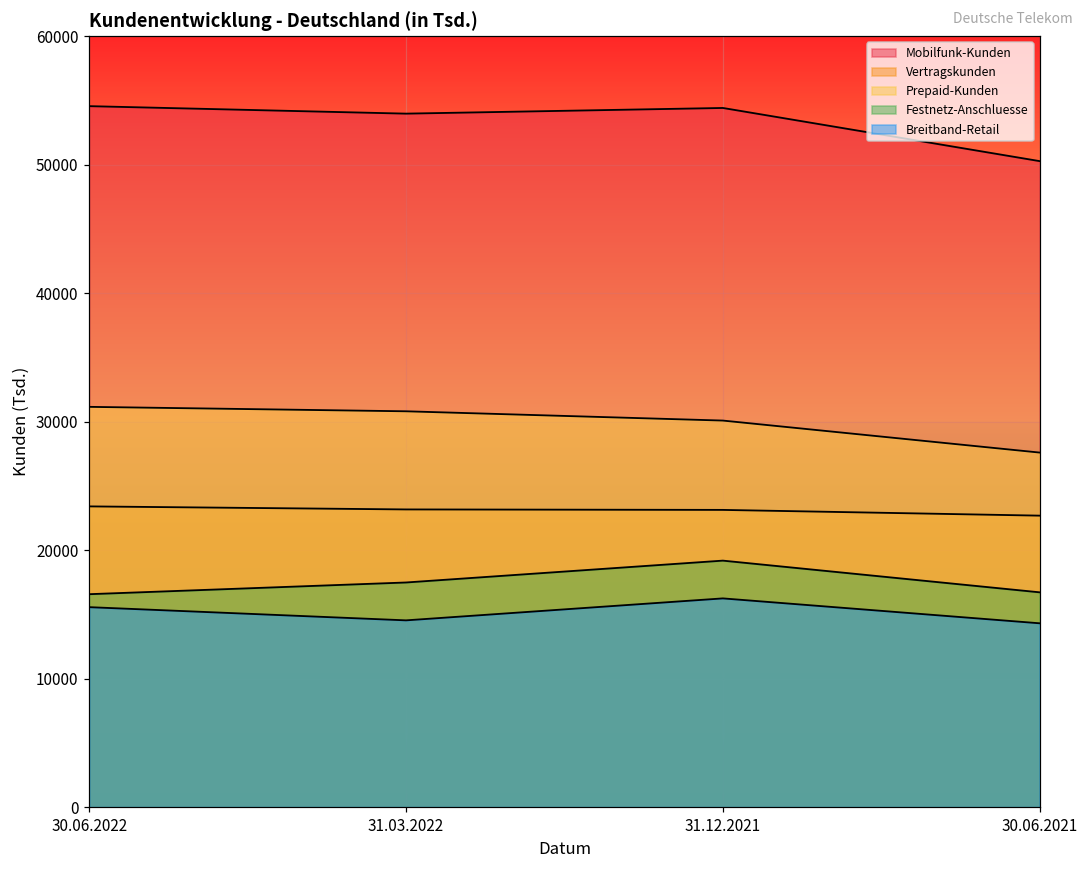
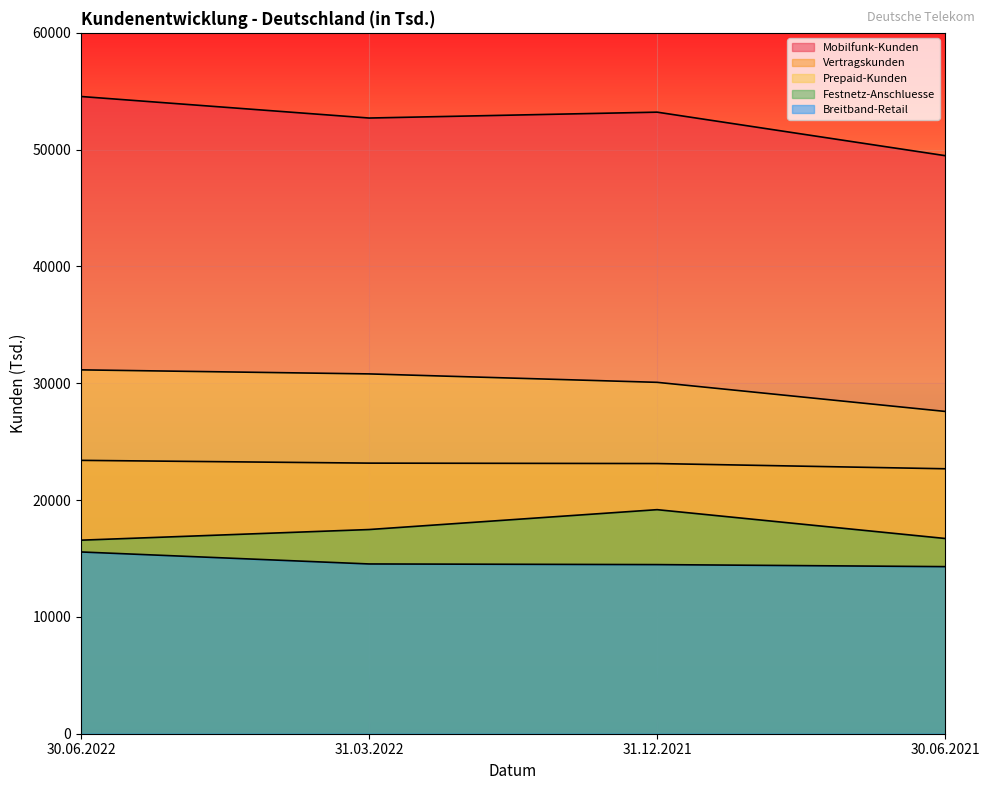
  {
    "Mobilfunk-Kunden": {
      "30.06.2022": 54600,
-     "31.03.2022": 54000,
-     "31.12.2021": 54400,
-     "30.06.2021": 50300
+     "31.03.2022": 52700,
+     "31.12.2021": 53200,
+     "30.06.2021": 49500
    },
    "Festnetz-Anschluesse": {
      "30.06.2022": 16600,
      "31.03.2022": 17500,
      "31.12.2021": 19200,
      "30.06.2021": 16700
    },
    "Breitband-Retail": {
      "30.06.2022": 15600,
      "31.03.2022": 14500,
-     "31.12.2021": 16200,
+     "31.12.2021": 14500,
      "30.06.2021": 14300
    }
  }
